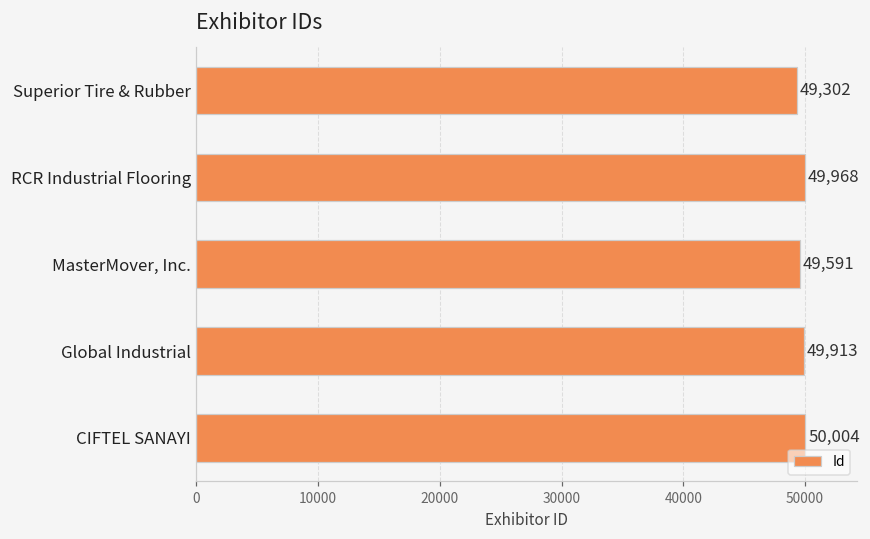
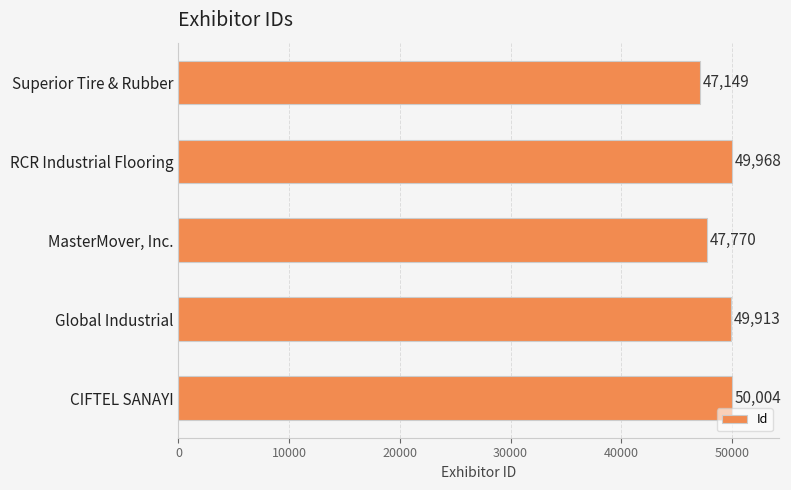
  {
-   "Superior Tire & Rubber": "49,302",
+   "Superior Tire & Rubber": "47,149",
    "RCR Industrial Flooring": "49,968",
-   "MasterMover, Inc.": "49,591",
+   "MasterMover, Inc.": "47,770",
    "Global Industrial": "49,913",
    "CIFTEL SANAYI": "50,004"
  }
